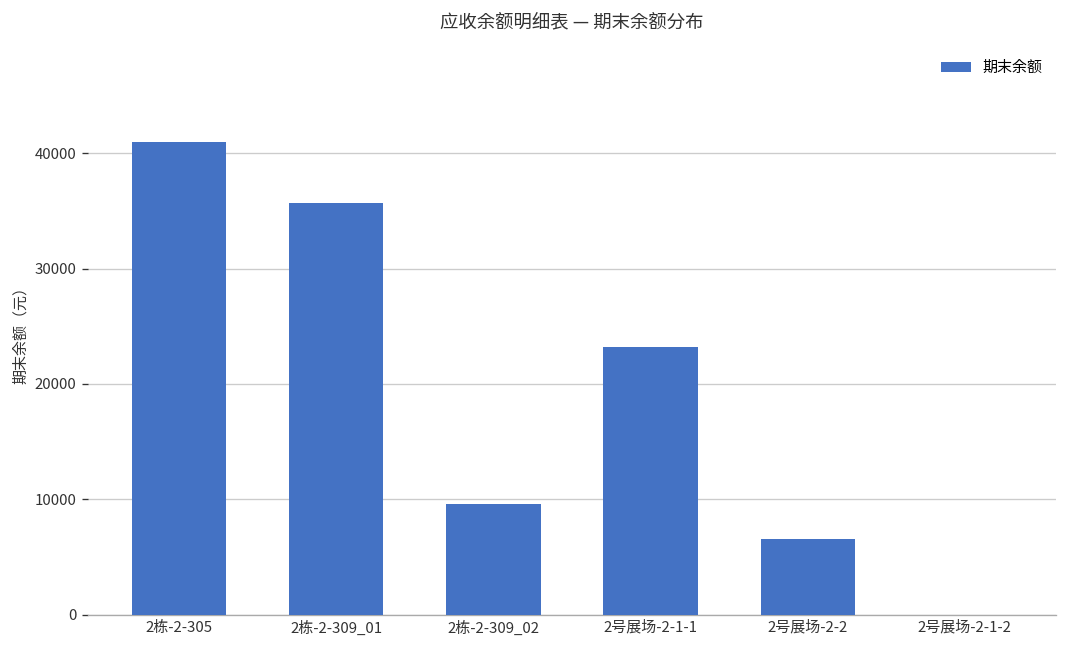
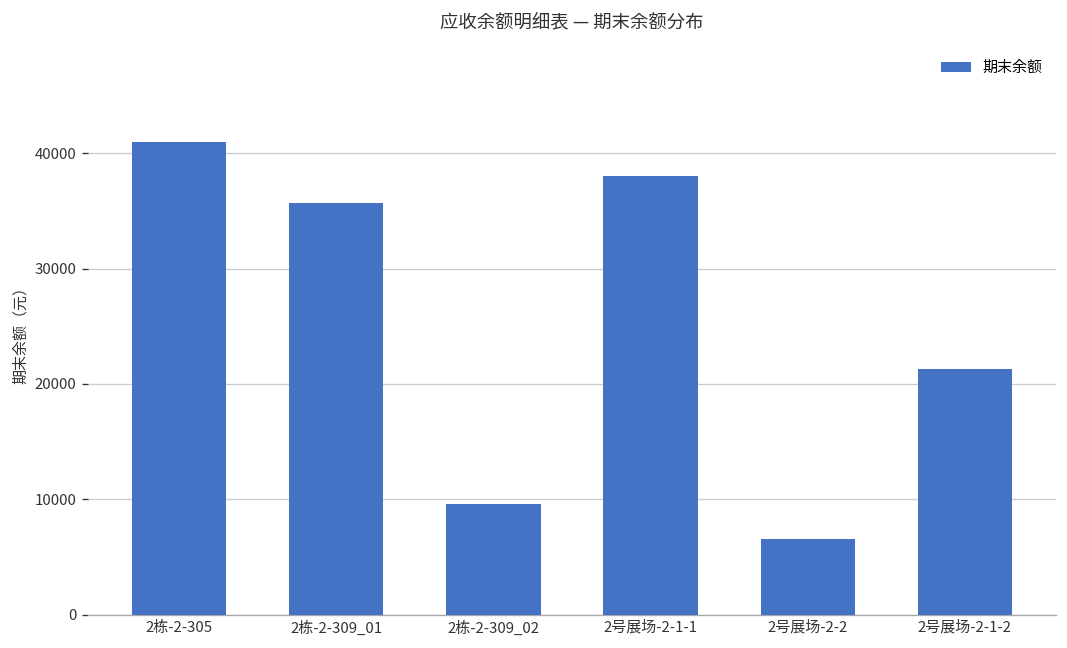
  {
    "2栋-2-305": 41000,
    "2栋-2-309_01": 36000,
    "2栋-2-309_02": 10000,
-   "2号展场-2-1-1": 23000,
+   "2号展场-2-1-1": 38000,
    "2号展场-2-2": 7000,
-   "2号展场-2-1-2": 0
+   "2号展场-2-1-2": 21000
  }
